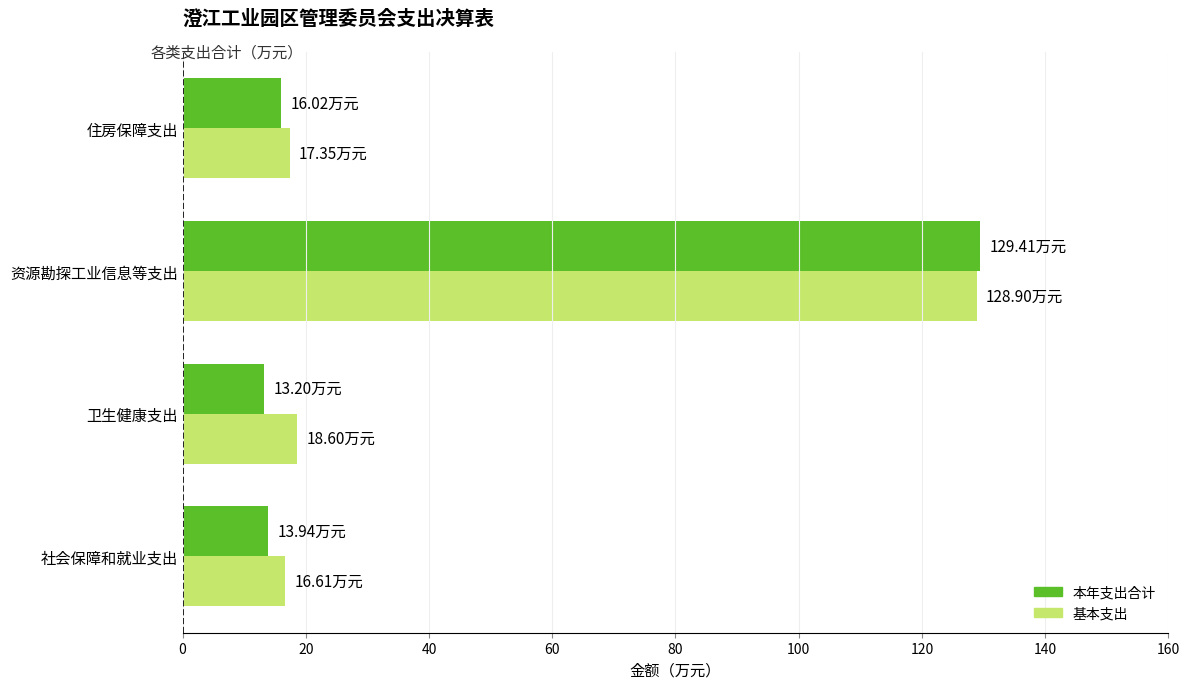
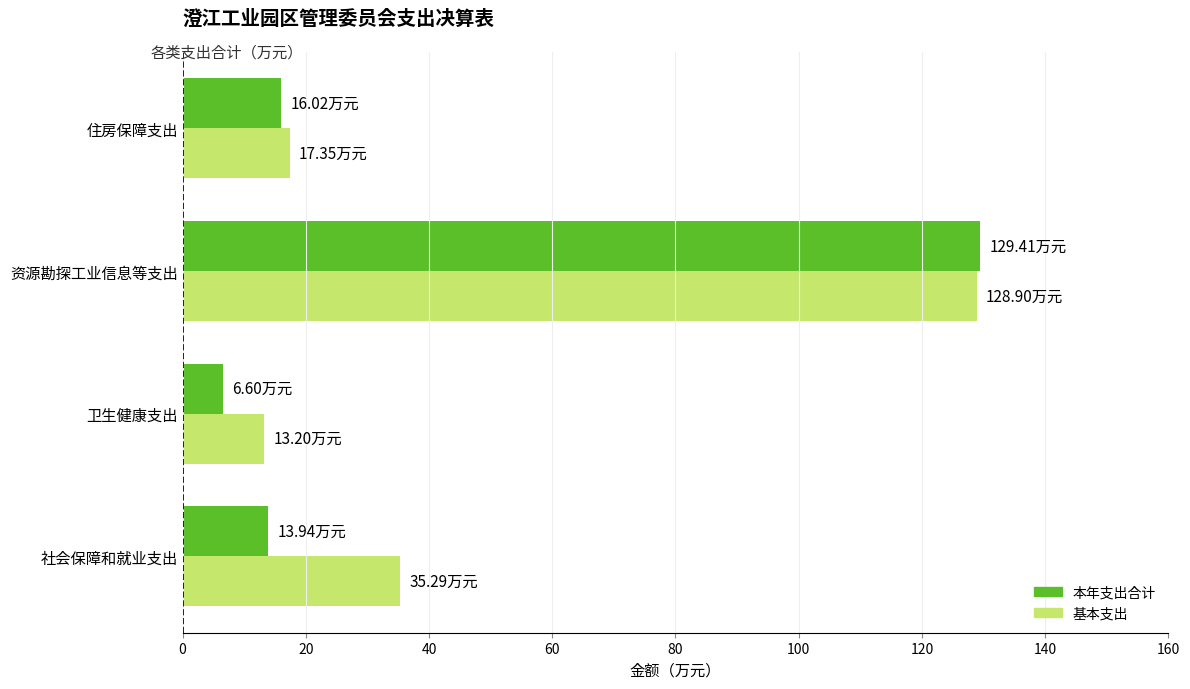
  {
    "本年支出合计": {
      "住房保障支出": 16.02,
      "资源勘探工业信息等支出": 129.41,
-     "卫生健康支出": 13.20,
+     "卫生健康支出": 6.60,
      "社会保障和就业支出": 13.94
    },
    "基本支出": {
      "住房保障支出": 17.35,
      "资源勘探工业信息等支出": 128.90,
-     "卫生健康支出": 18.60,
-     "社会保障和就业支出": 16.61
+     "卫生健康支出": 13.20,
+     "社会保障和就业支出": 35.29
    }
  }
